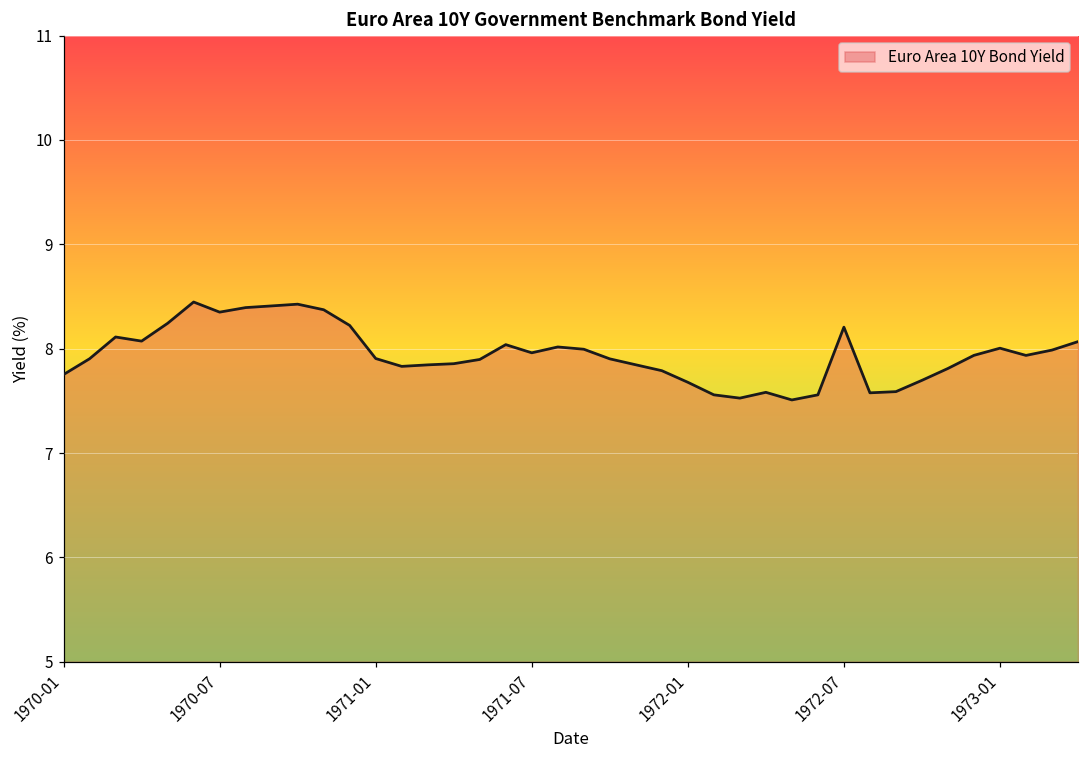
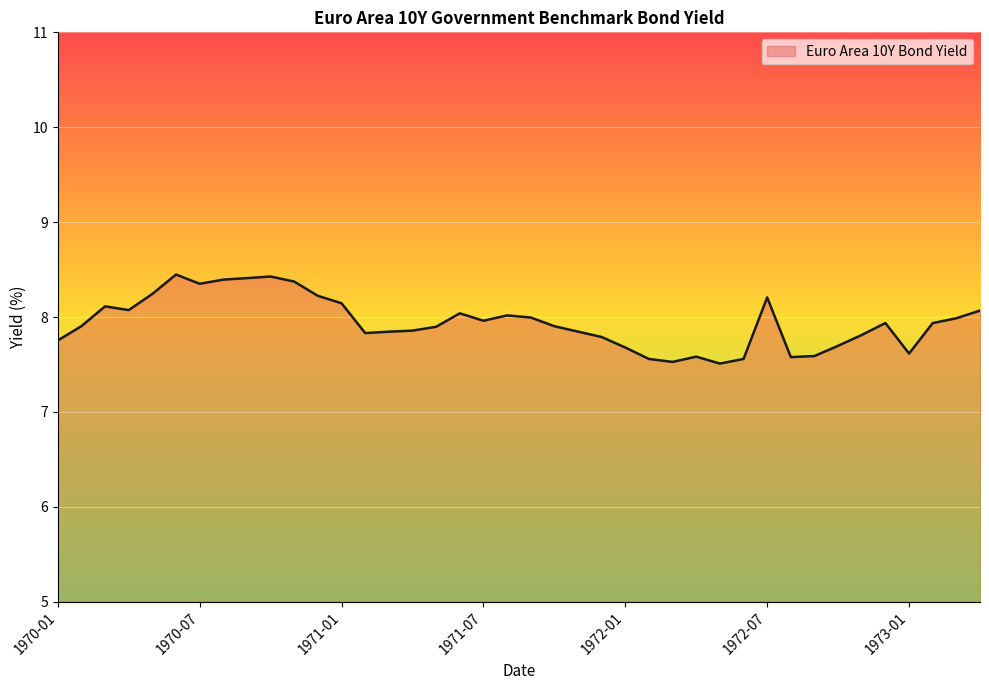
  {
    "1970-01": 7.8,
    "1970-07": 8.4,
-   "1971-01": 7.9,
+   "1971-01": 8.1,
    "1971-07": 8.0,
    "1972-01": 7.7,
    "1972-07": 8.2,
-   "1973-01": 8.0
+   "1973-01": 7.6
  }
